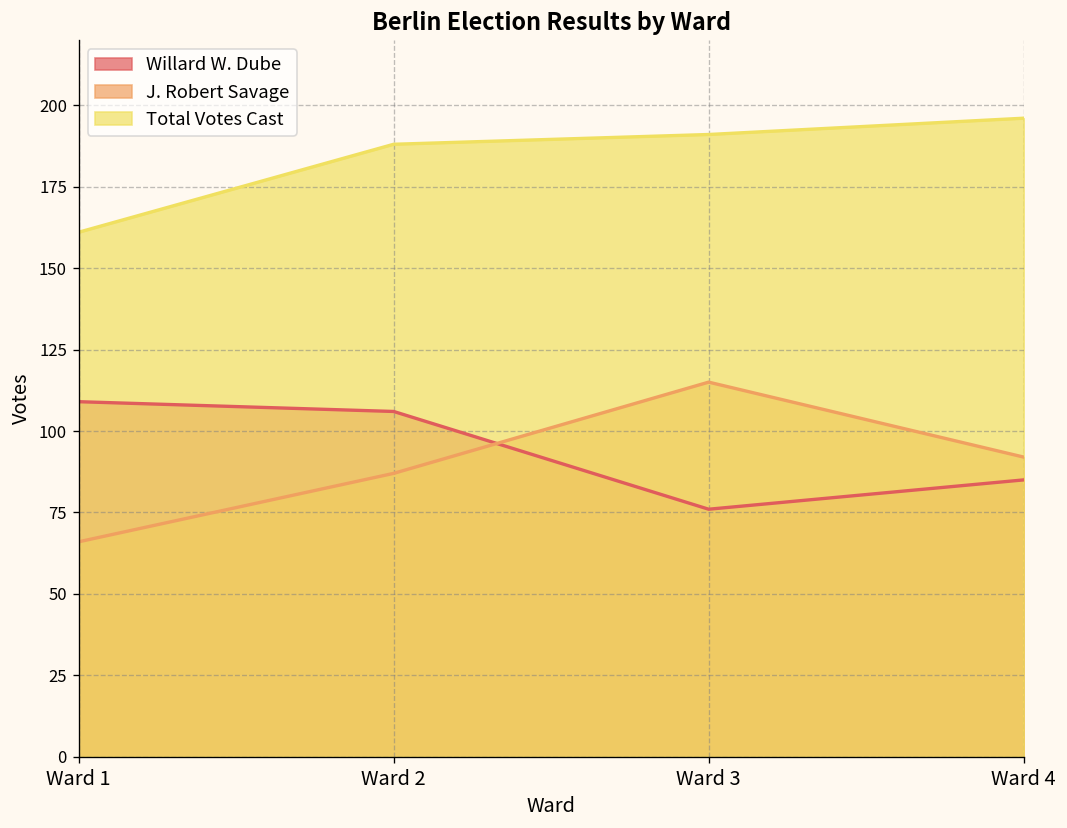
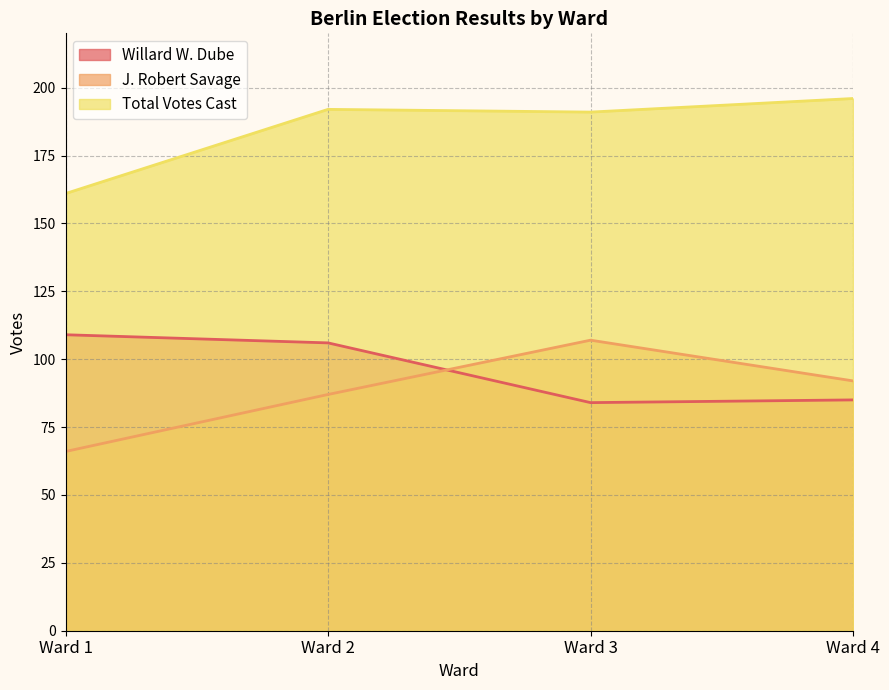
  {
    "Willard W. Dube": {
      "Ward 1": 109,
      "Ward 2": 106,
-     "Ward 3": 76,
+     "Ward 3": 84,
      "Ward 4": 85
    },
    "J. Robert Savage": {
      "Ward 1": 66,
      "Ward 2": 87,
-     "Ward 3": 115,
+     "Ward 3": 107,
      "Ward 4": 92
    },
    "Total Votes Cast": {
      "Ward 1": 161,
-     "Ward 2": 188,
+     "Ward 2": 192,
      "Ward 3": 191,
      "Ward 4": 196
    }
  }
